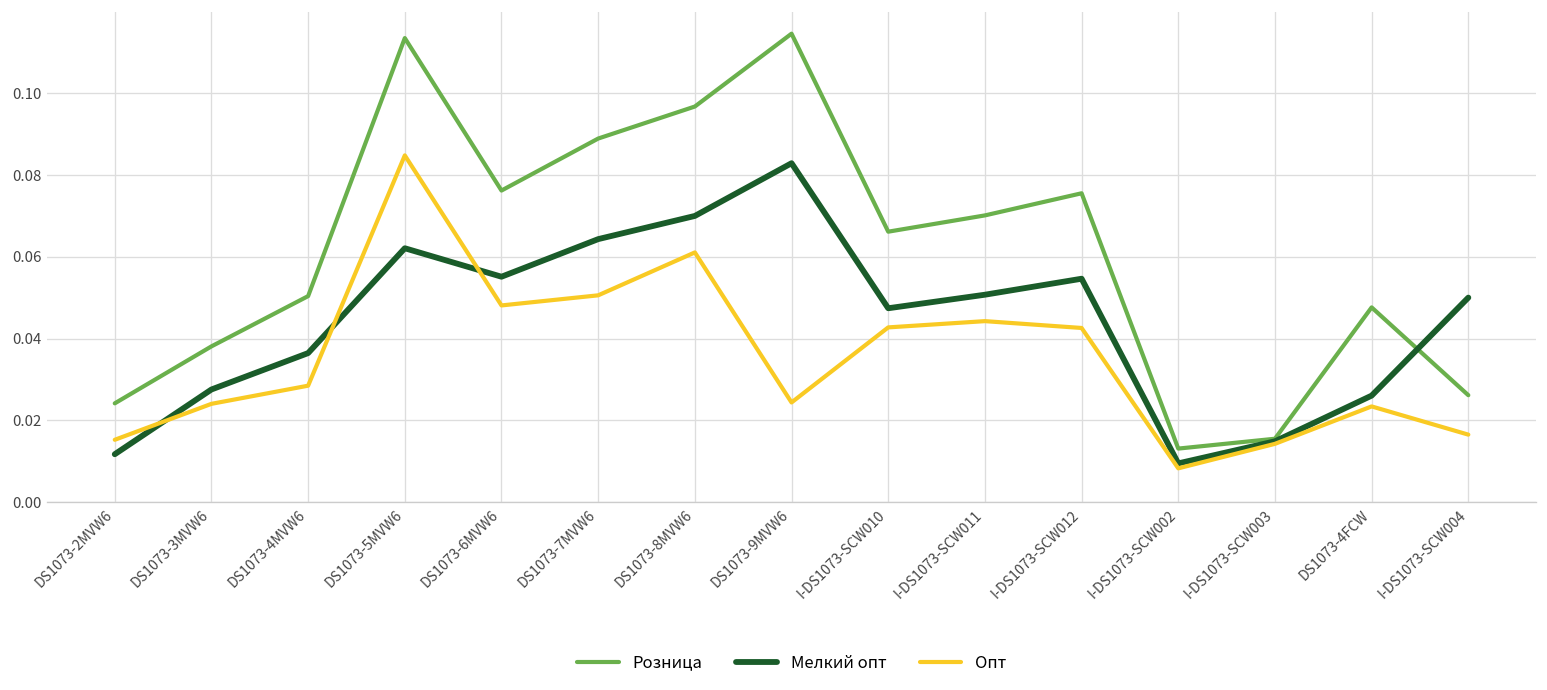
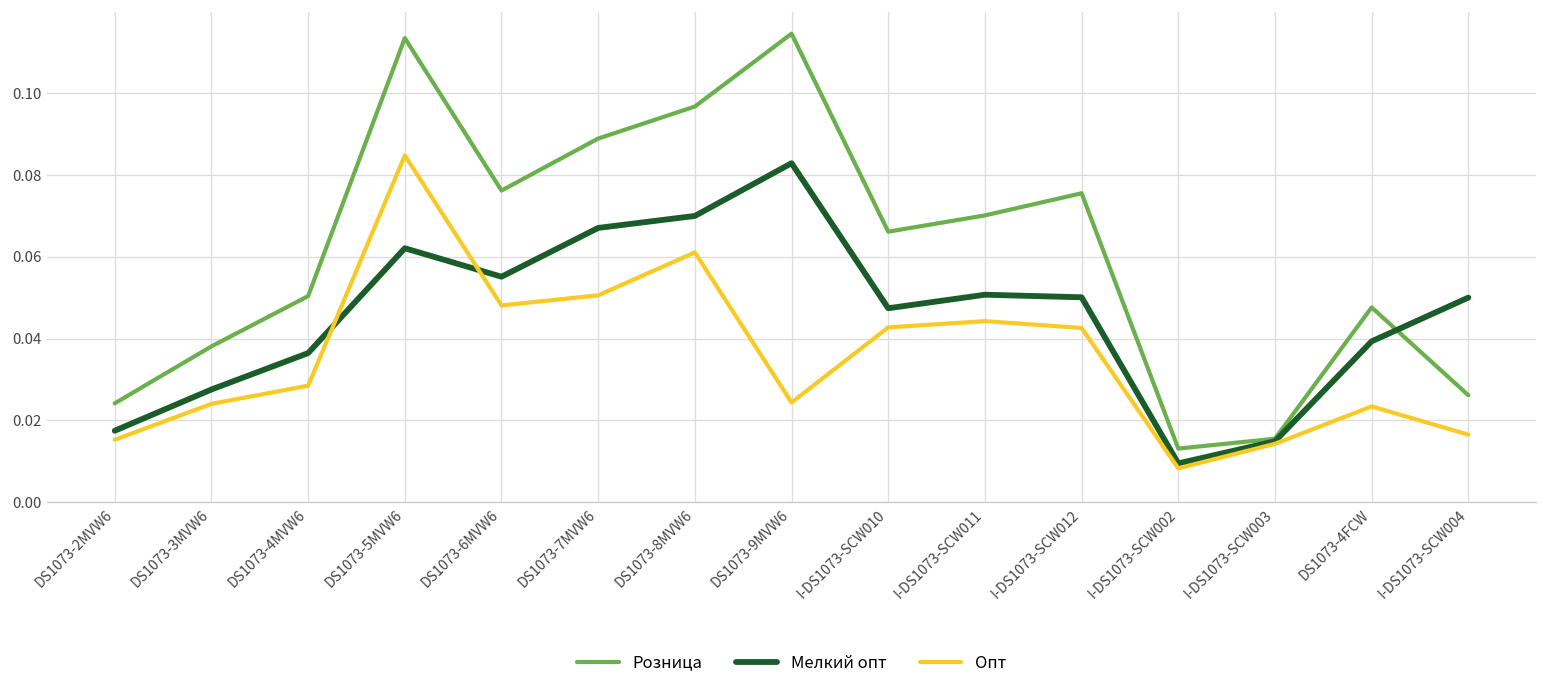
  {
    "Розница": {
      "DS1073-2MVW6": 0.024,
      "DS1073-3MVW6": 0.038,
      "DS1073-4MVW6": 0.050,
      "DS1073-5MVW6": 0.113,
      "DS1073-6MVW6": 0.076,
      "DS1073-7MVW6": 0.089,
      "DS1073-8MVW6": 0.097,
      "DS1073-9MVW6": 0.115,
      "I-DS1073-SCW010": 0.066,
      "I-DS1073-SCW011": 0.070,
      "I-DS1073-SCW012": 0.076,
      "I-DS1073-SCW002": 0.013,
      "DS1073-4FCW": 0.048,
      "I-DS1073-SCW004": 0.026
    },
    "Мелкий опт": {
-     "DS1073-2MVW6": 0.012,
+     "DS1073-2MVW6": 0.017,
      "DS1073-3MVW6": 0.028,
      "DS1073-4MVW6": 0.036,
      "DS1073-5MVW6": 0.062,
      "DS1073-6MVW6": 0.055,
-     "DS1073-7MVW6": 0.064,
+     "DS1073-7MVW6": 0.067,
      "DS1073-8MVW6": 0.070,
      "DS1073-9MVW6": 0.083,
      "I-DS1073-SCW010": 0.047,
      "I-DS1073-SCW011": 0.051,
-     "I-DS1073-SCW012": 0.055,
+     "I-DS1073-SCW012": 0.050,
      "I-DS1073-SCW002": 0.010,
-     "DS1073-4FCW": 0.026,
+     "DS1073-4FCW": 0.039,
      "I-DS1073-SCW004": 0.050
    },
    "Опт": {
      "DS1073-2MVW6": 0.015,
      "DS1073-3MVW6": 0.024,
      "DS1073-4MVW6": 0.029,
      "DS1073-5MVW6": 0.085,
      "DS1073-6MVW6": 0.048,
      "DS1073-7MVW6": 0.051,
      "DS1073-8MVW6": 0.061,
      "DS1073-9MVW6": 0.024,
      "I-DS1073-SCW010": 0.043,
      "I-DS1073-SCW011": 0.044,
      "I-DS1073-SCW012": 0.043,
      "I-DS1073-SCW002": 0.008,
      "DS1073-4FCW": 0.023,
      "I-DS1073-SCW004": 0.017
    }
  }
